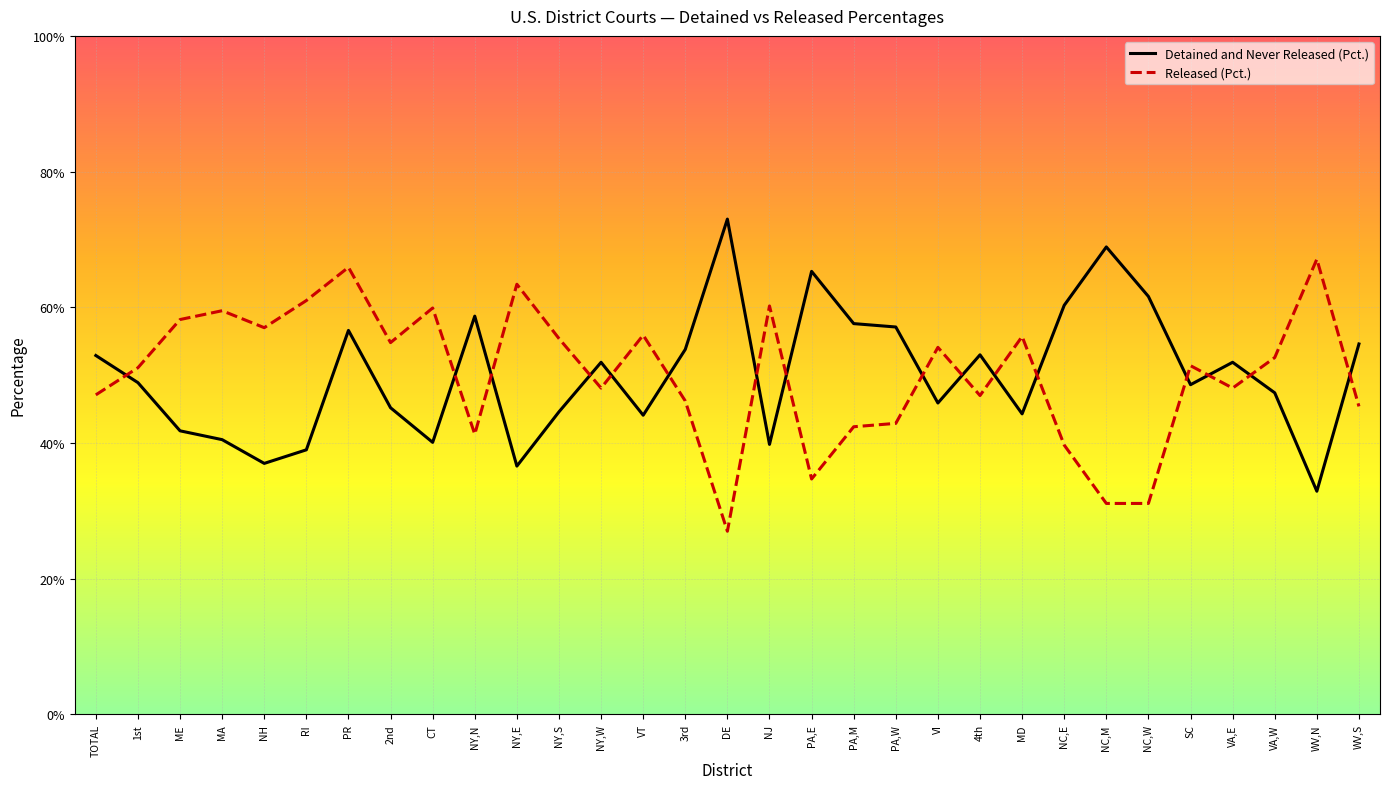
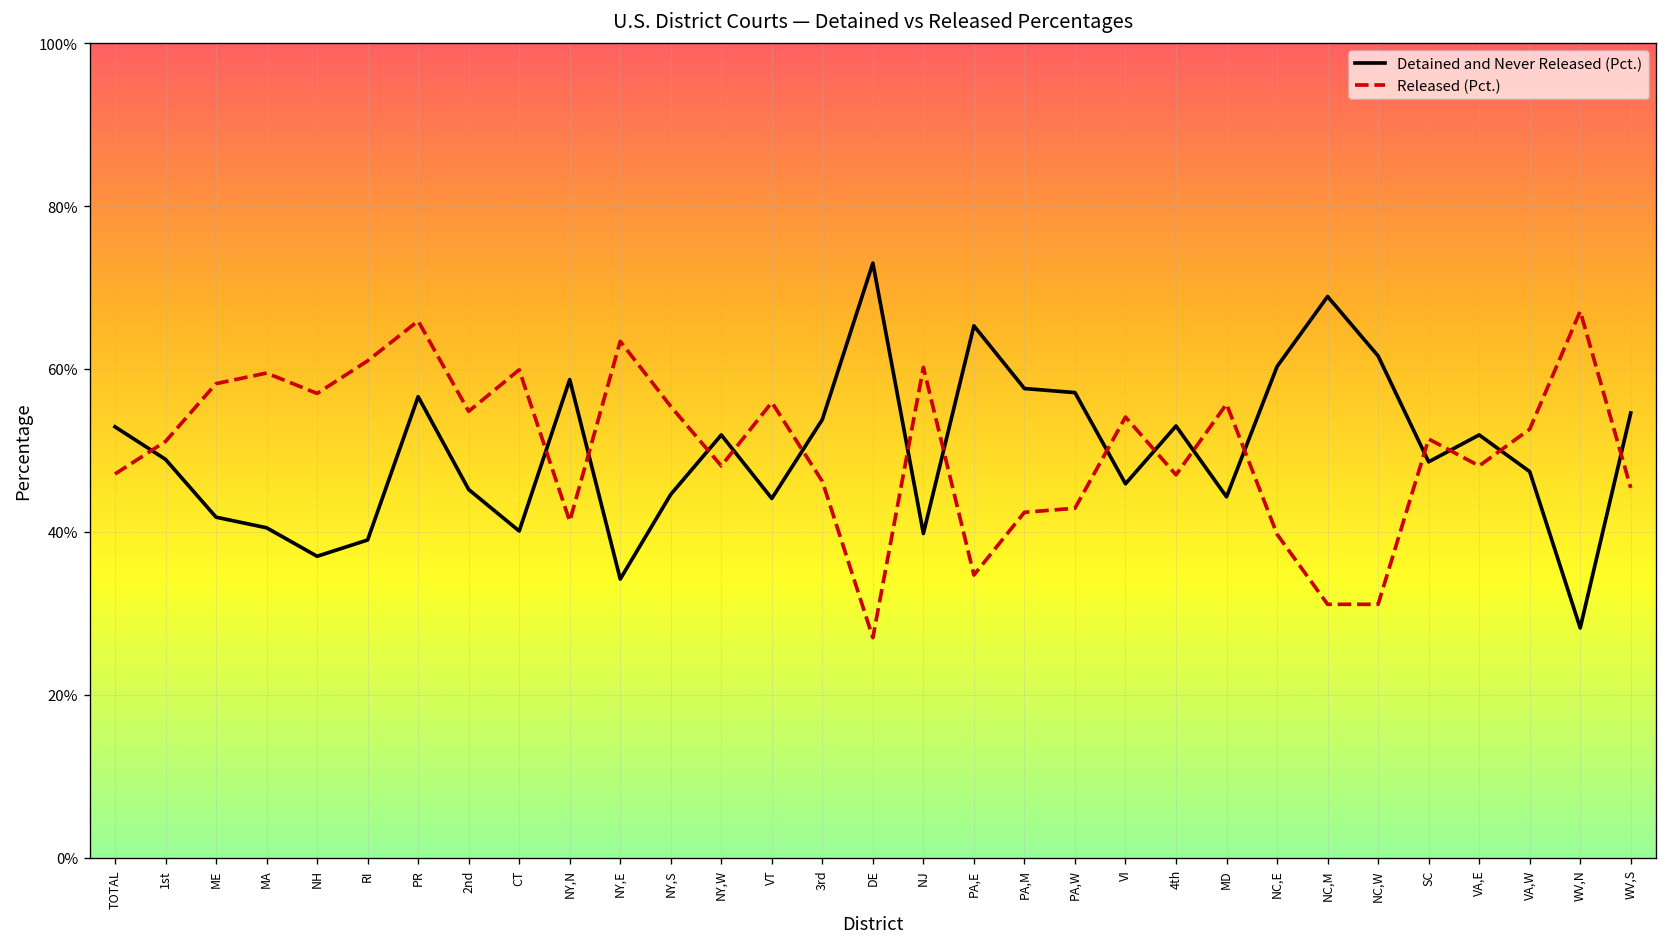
  {
    "Detained and Never Released (Pct.)": {
      "TOTAL": "53%",
      "1st": "49%",
      "ME": "42%",
      "MA": "41%",
      "NH": "37%",
      "RI": "39%",
      "PR": "57%",
      "2nd": "45%",
      "CT": "40%",
      "NY,N": "59%",
-     "NY,E": "37%",
+     "NY,E": "34%",
      "NY,S": "45%",
      "NY,W": "52%",
      "VT": "44%",
      "3rd": "54%",
      "DE": "73%",
      "NJ": "40%",
      "PA,E": "65%",
      "PA,M": "58%",
      "PA,W": "57%",
      "VI": "46%",
      "4th": "53%",
      "MD": "44%",
      "NC,E": "60%",
      "NC,M": "69%",
      "NC,W": "62%",
      "SC": "49%",
      "VA,E": "52%",
      "VA,W": "47%",
-     "WV,N": "33%",
+     "WV,N": "28%",
      "WV,S": "55%"
    },
    "Released (Pct.)": {
      "TOTAL": "47%",
      "1st": "51%",
      "ME": "58%",
      "MA": "60%",
      "NH": "57%",
      "RI": "61%",
      "PR": "66%",
      "2nd": "55%",
      "CT": "60%",
      "NY,N": "41%",
      "NY,E": "63%",
      "NY,S": "55%",
      "NY,W": "48%",
      "VT": "56%",
      "3rd": "46%",
      "DE": "27%",
      "NJ": "60%",
      "PA,E": "35%",
      "PA,M": "42%",
      "PA,W": "43%",
      "VI": "54%",
      "4th": "47%",
      "MD": "56%",
      "NC,E": "40%",
      "NC,M": "31%",
      "NC,W": "31%",
      "SC": "51%",
      "VA,E": "48%",
      "VA,W": "53%",
      "WV,N": "67%",
      "WV,S": "45%"
    }
  }
